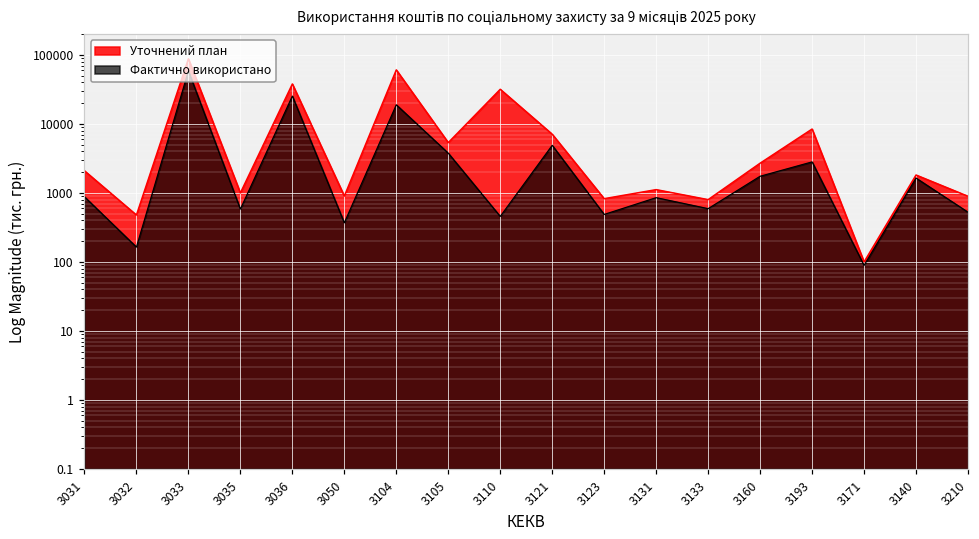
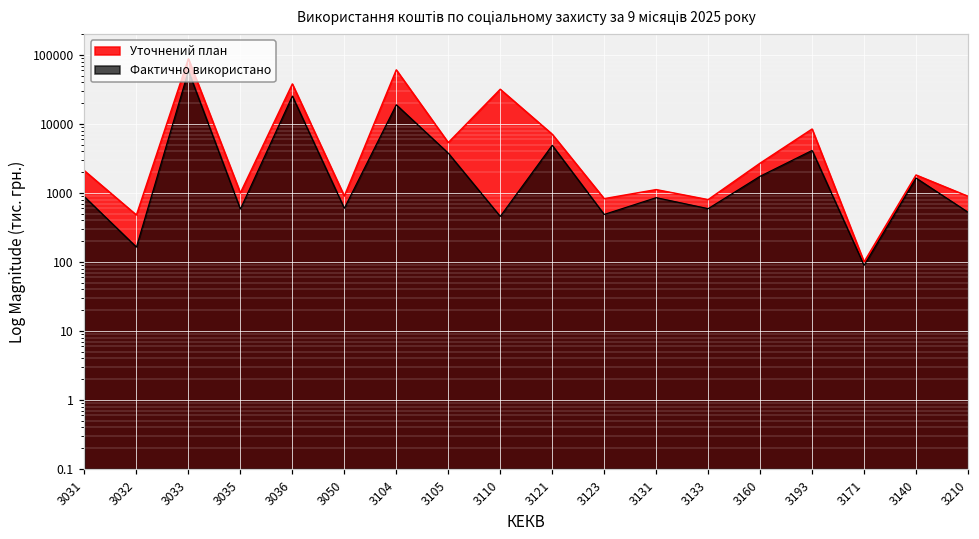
  {
    "Уточнений план": {
      "3031": 2100,
      "3032": 500,
      "3035": 1000,
      "3036": 40000,
      "3050": 900,
      "3104": 60000,
      "3105": 5000,
      "3110": 30000,
      "3121": 7000,
      "3123": 800,
      "3131": 1100,
      "3133": 800,
      "3160": 2700,
      "3193": 8000,
      "3171": 100,
      "3140": 1800,
      "3210": 900
    },
    "Фактично використано": {
      "3031": 900,
      "3032": 160,
      "3035": 600,
      "3036": 25000,
-     "3050": 400,
+     "3050": 600,
      "3104": 19000,
      "3105": 4000,
      "3110": 500,
      "3121": 5000,
      "3123": 500,
      "3131": 900,
      "3133": 600,
      "3160": 1700,
-     "3193": 3000,
+     "3193": 4000,
      "3171": 90,
      "3140": 1600,
      "3210": 500
    }
  }
